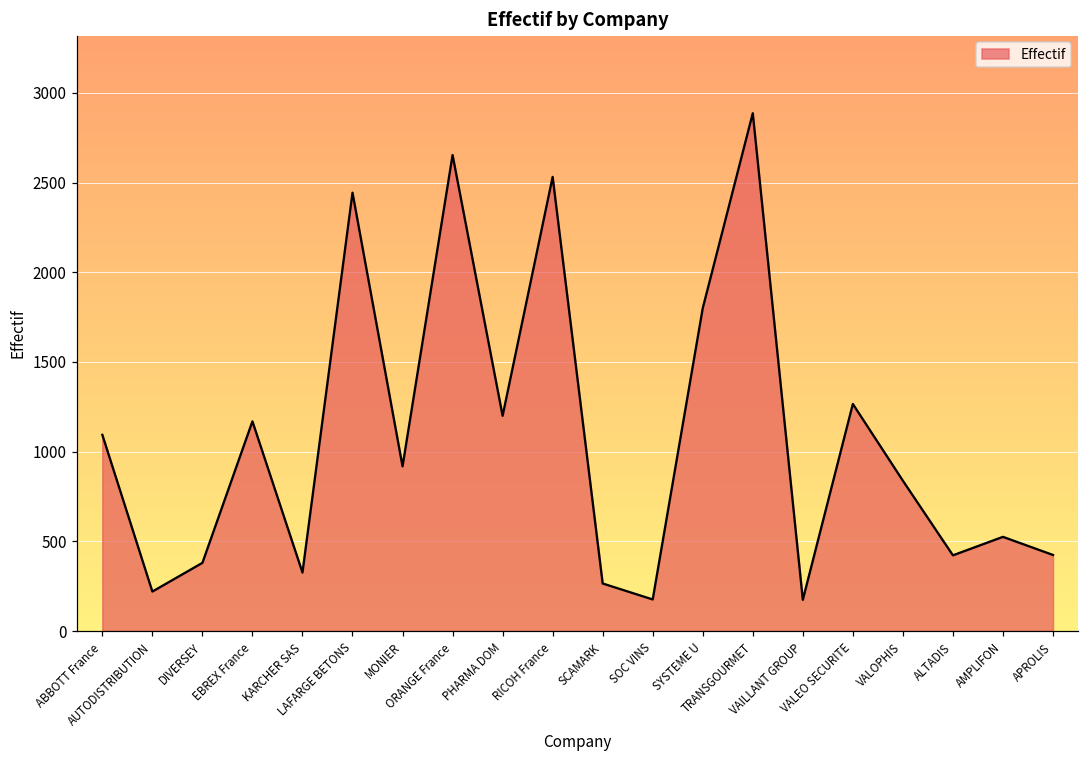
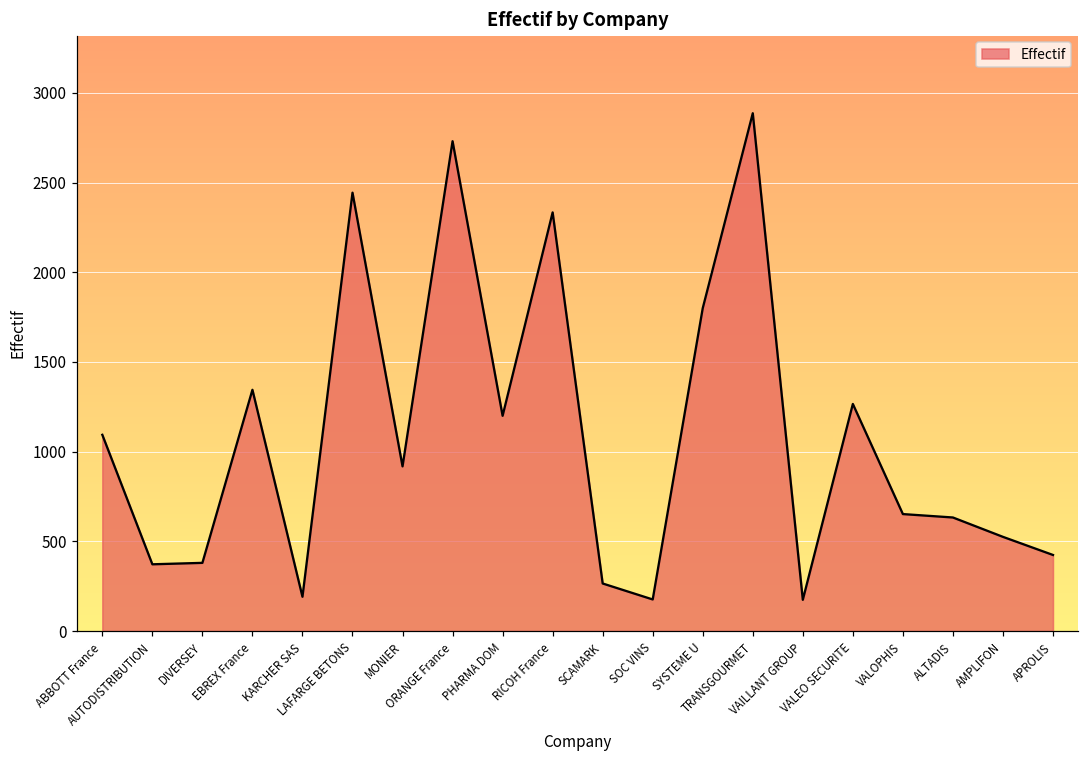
  {
    "ABBOTT France": 1090,
-   "AUTODISTRIBUTION": 220,
+   "AUTODISTRIBUTION": 370,
    "DIVERSEY": 380,
-   "EBREX France": 1170,
-   "KARCHER SAS": 330,
+   "EBREX France": 1350,
+   "KARCHER SAS": 190,
    "LAFARGE BETONS": 2440,
    "MONIER": 920,
-   "ORANGE France": 2650,
+   "ORANGE France": 2730,
    "PHARMA DOM": 1200,
-   "RICOH France": 2530,
+   "RICOH France": 2330,
    "SCAMARK": 270,
    "SOC VINS": 180,
    "SYSTEME U": 1800,
    "TRANSGOURMET": 2890,
    "VAILLANT GROUP": 170,
    "VALEO SECURITE": 1270,
-   "VALOPHIS": 840,
-   "ALTADIS": 420,
+   "VALOPHIS": 650,
+   "ALTADIS": 630,
    "AMPLIFON": 530,
    "APROLIS": 420
  }
